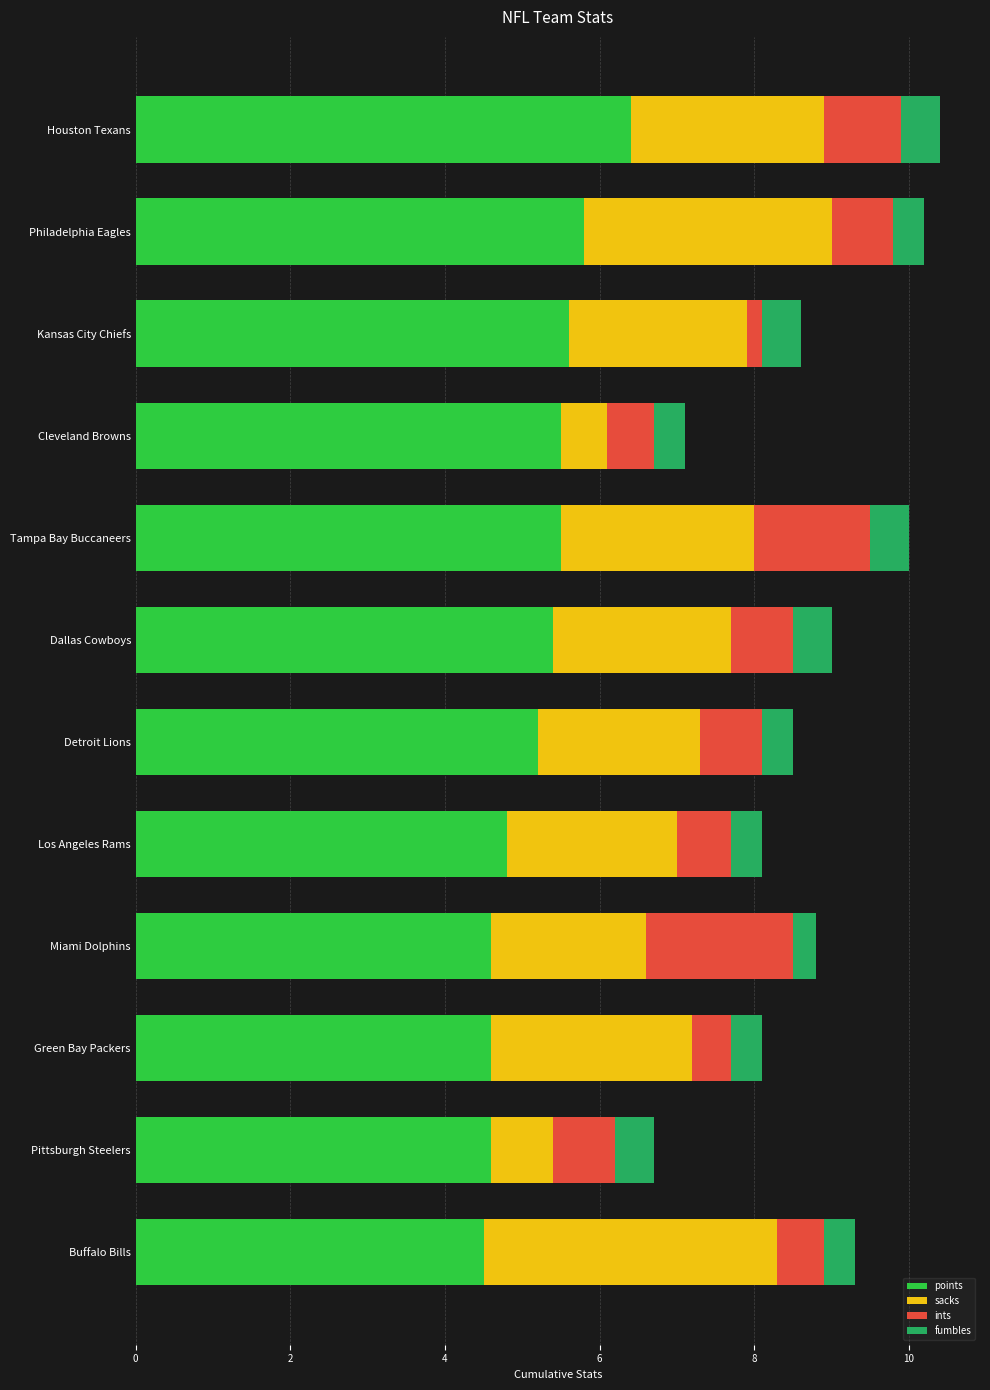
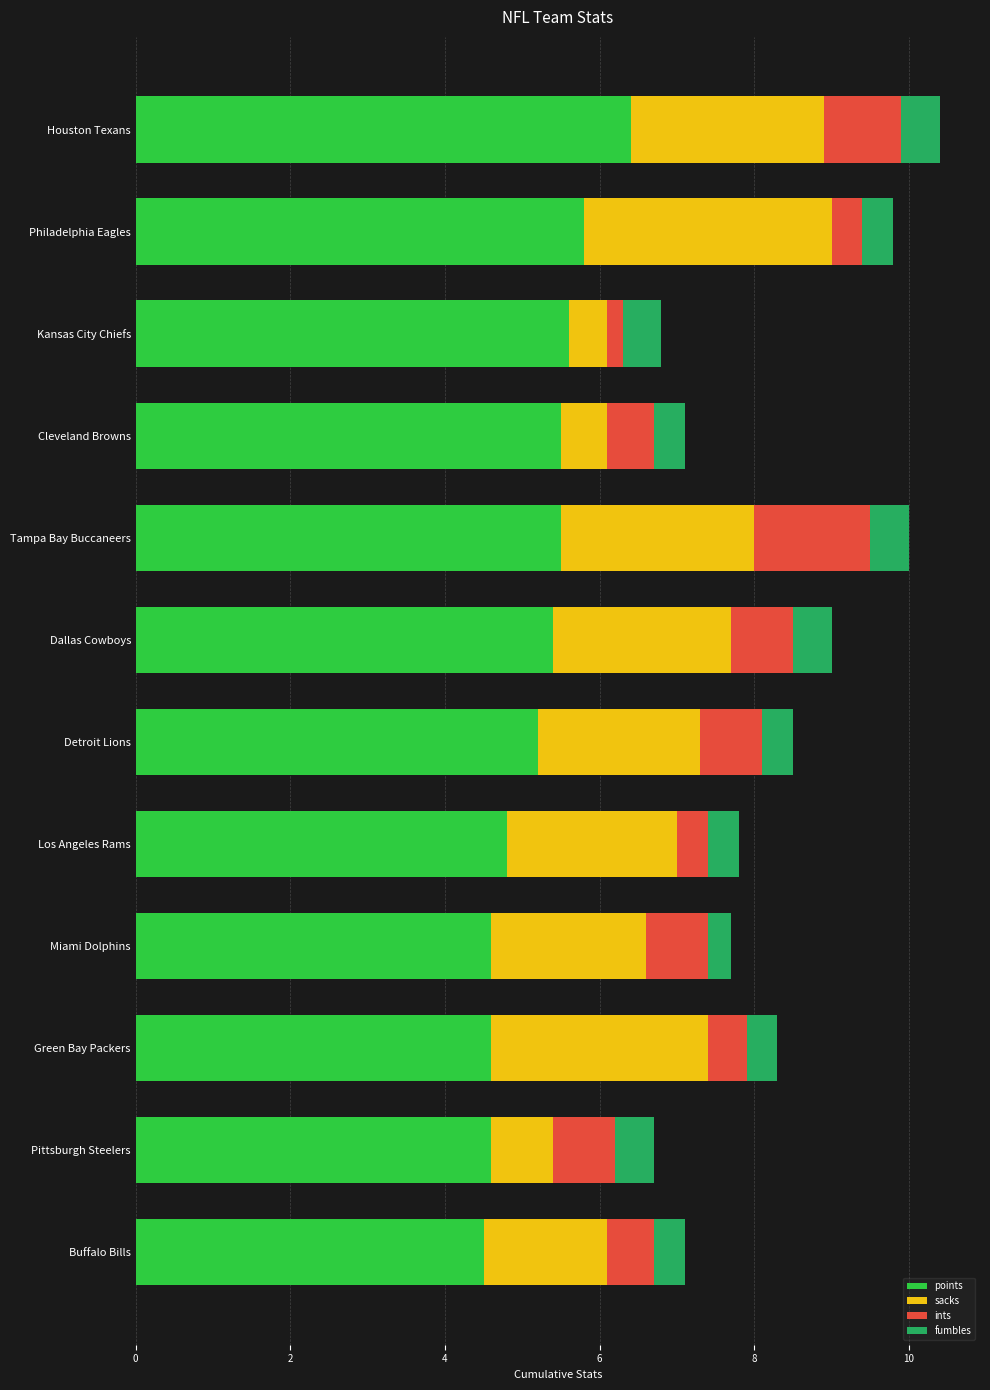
  {
    "sacks": {
      "Houston Texans": 2.5,
      "Philadelphia Eagles": 3.2,
-     "Kansas City Chiefs": 2.3,
+     "Kansas City Chiefs": 0.5,
      "Cleveland Browns": 0.6,
      "Tampa Bay Buccaneers": 2.5,
      "Dallas Cowboys": 2.3,
      "Detroit Lions": 2.1,
      "Los Angeles Rams": 2.2,
      "Miami Dolphins": 2.0,
-     "Green Bay Packers": 2.6,
+     "Green Bay Packers": 2.8,
      "Pittsburgh Steelers": 0.8,
-     "Buffalo Bills": 3.8
+     "Buffalo Bills": 1.6
    },
    "ints": {
      "Houston Texans": 1.0,
-     "Philadelphia Eagles": 0.8,
+     "Philadelphia Eagles": 0.4,
      "Kansas City Chiefs": 0.2,
      "Cleveland Browns": 0.6,
      "Tampa Bay Buccaneers": 1.5,
      "Dallas Cowboys": 0.8,
      "Detroit Lions": 0.8,
-     "Los Angeles Rams": 0.7,
-     "Miami Dolphins": 1.9,
+     "Los Angeles Rams": 0.4,
+     "Miami Dolphins": 0.8,
      "Green Bay Packers": 0.5,
      "Pittsburgh Steelers": 0.8,
      "Buffalo Bills": 0.6
    }
  }
